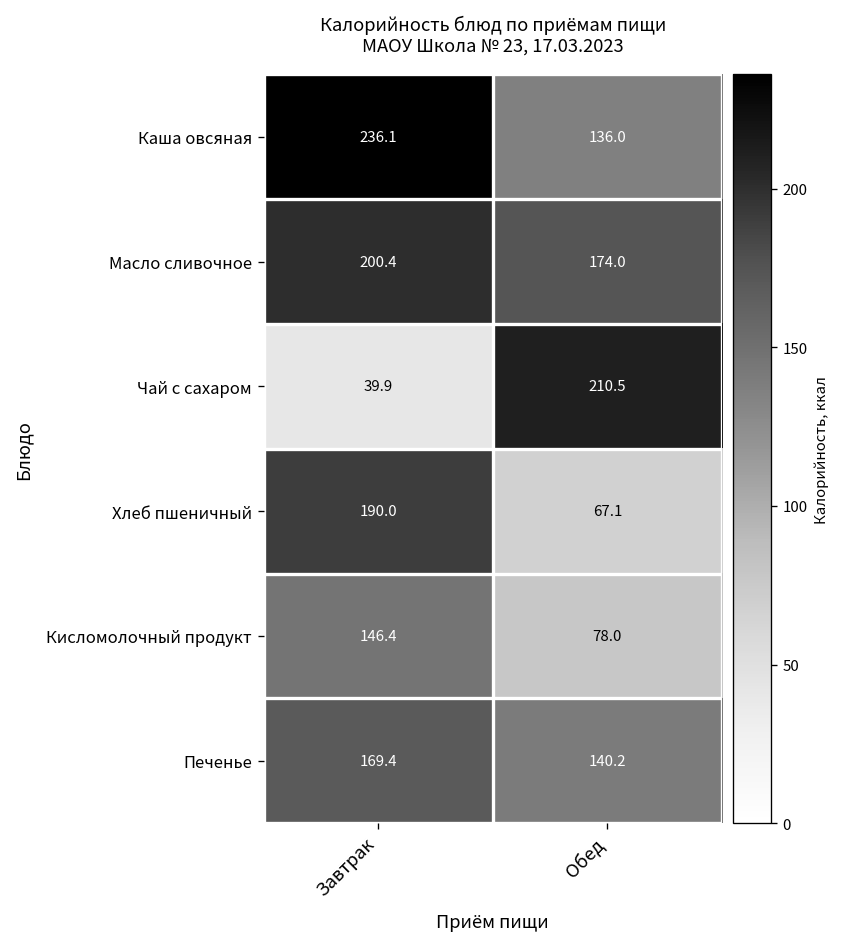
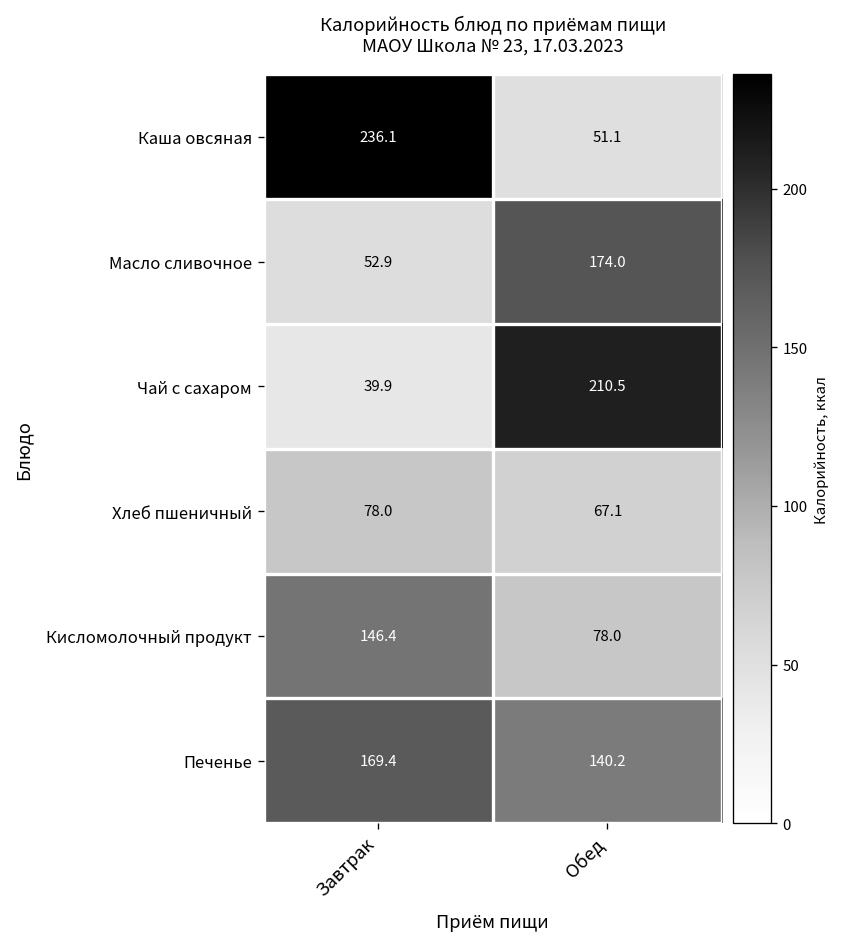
  {
    "Каша овсяная": {
      "Завтрак": 236.1,
-     "Обед": 136.0
+     "Обед": 51.1
    },
    "Масло сливочное": {
-     "Завтрак": 200.4,
+     "Завтрак": 52.9,
      "Обед": 174.0
    },
    "Чай с сахаром": {
      "Завтрак": 39.9,
      "Обед": 210.5
    },
    "Хлеб пшеничный": {
-     "Завтрак": 190.0,
+     "Завтрак": 78.0,
      "Обед": 67.1
    },
    "Кисломолочный продукт": {
      "Завтрак": 146.4,
      "Обед": 78.0
    },
    "Печенье": {
      "Завтрак": 169.4,
      "Обед": 140.2
    }
  }
